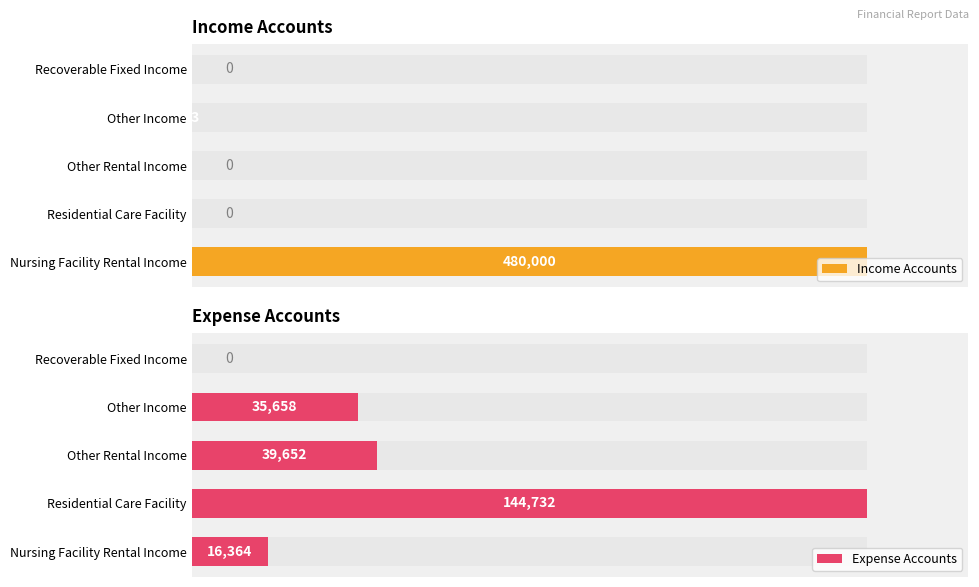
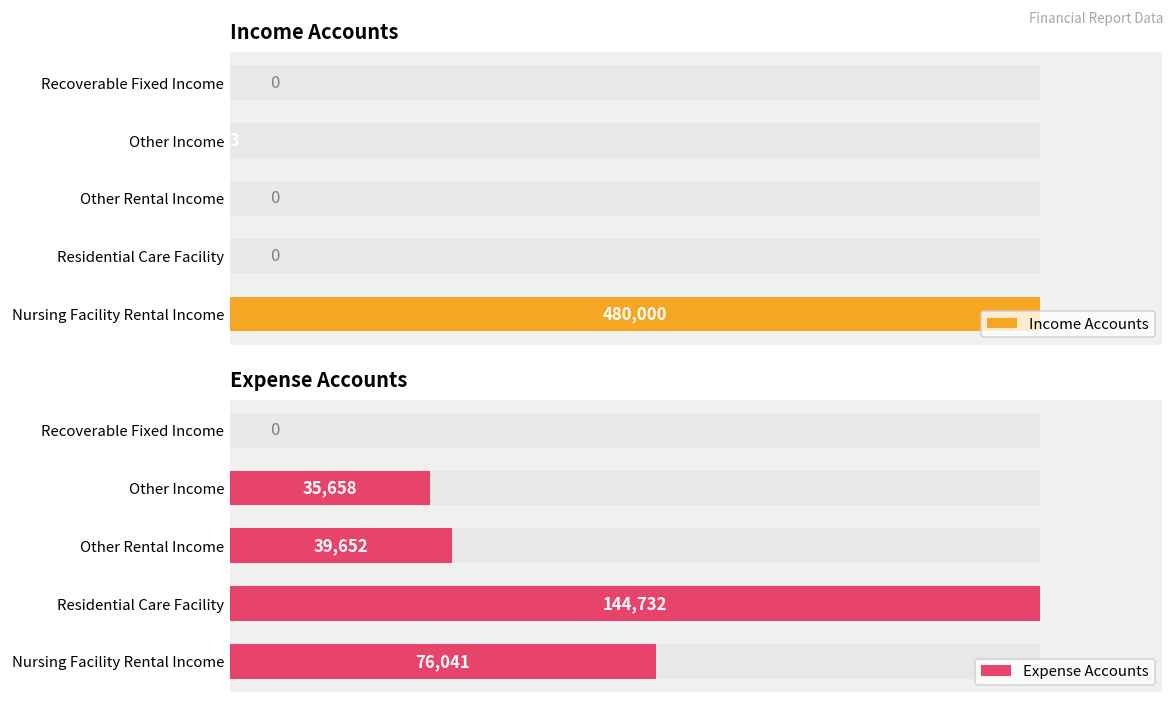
  {
    "Expense Accounts": {
      "Expense Accounts": {
        "Residential Care Facility": "144,732",
-       "Nursing Facility Rental Income": "16,364"
+       "Nursing Facility Rental Income": "76,041"
      }
    }
  }
